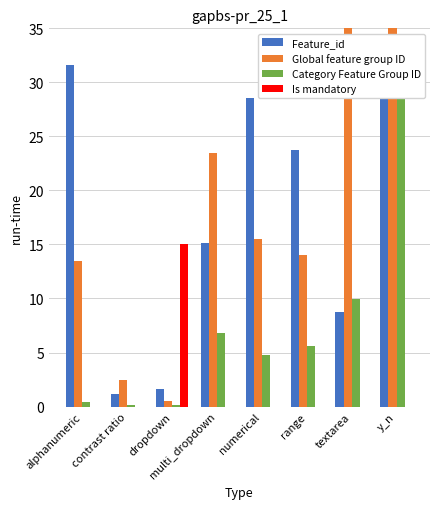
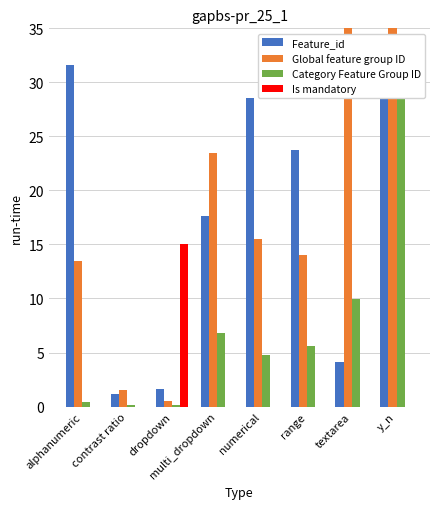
  {
    "Feature_id": {
      "alphanumeric": 31.6,
      "contrast ratio": 1.2,
      "dropdown": 1.6,
-     "multi_dropdown": 15.1,
+     "multi_dropdown": 17.6,
      "numerical": 28.6,
      "range": 23.8,
-     "textarea": 8.7
+     "textarea": 4.2
    },
    "Global feature group ID": {
      "alphanumeric": 13.5,
-     "contrast ratio": 2.5,
+     "contrast ratio": 1.5,
      "dropdown": 0.5,
      "multi_dropdown": 23.5,
      "numerical": 15.5,
      "range": 14.0
    },
    "Category Feature Group ID": {
      "alphanumeric": 0.4,
      "multi_dropdown": 6.8,
      "numerical": 4.8,
      "range": 5.6,
      "textarea": 10.0
    },
    "Is mandatory": {
      "alphanumeric": 0.0,
      "contrast ratio": 0.0,
      "dropdown": 15.0,
      "multi_dropdown": 0.0,
      "numerical": 0.0,
      "range": 0.0,
      "textarea": 0.0,
      "y_n": 0.0
    }
  }
